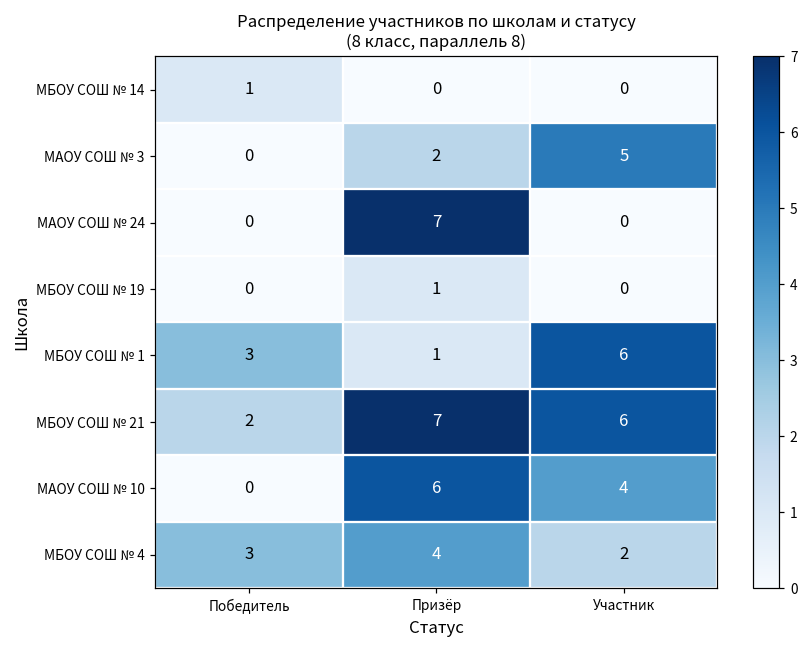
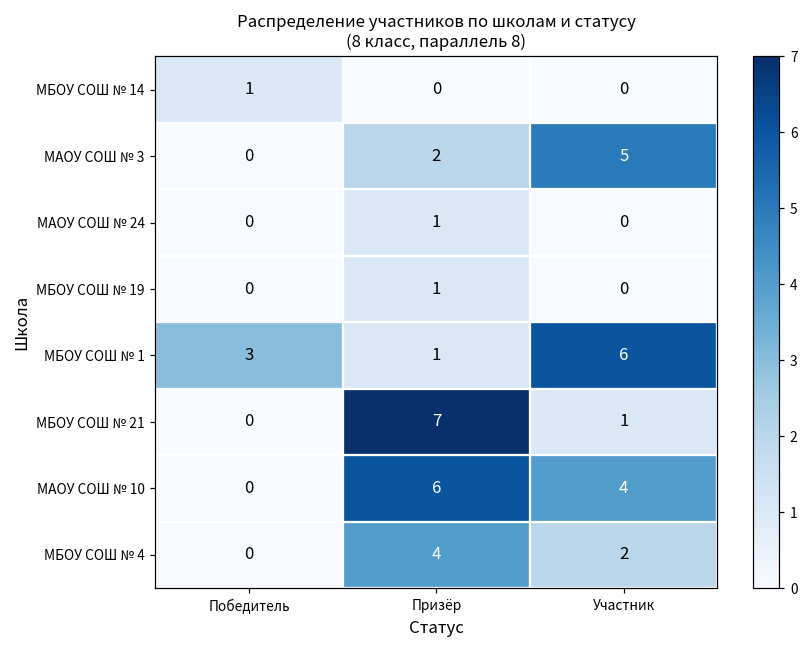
  {
    "МБОУ СОШ № 14": {
      "Победитель": 1,
      "Призёр": 0,
      "Участник": 0
    },
    "МАОУ СОШ № 3": {
      "Победитель": 0,
      "Призёр": 2,
      "Участник": 5
    },
    "МАОУ СОШ № 24": {
      "Победитель": 0,
-     "Призёр": 7,
+     "Призёр": 1,
      "Участник": 0
    },
    "МБОУ СОШ № 19": {
      "Победитель": 0,
      "Призёр": 1,
      "Участник": 0
    },
    "МБОУ СОШ № 1": {
      "Победитель": 3,
      "Призёр": 1,
      "Участник": 6
    },
    "МБОУ СОШ № 21": {
-     "Победитель": 2,
+     "Победитель": 0,
      "Призёр": 7,
-     "Участник": 6
+     "Участник": 1
    },
    "МАОУ СОШ № 10": {
      "Победитель": 0,
      "Призёр": 6,
      "Участник": 4
    },
    "МБОУ СОШ № 4": {
-     "Победитель": 3,
+     "Победитель": 0,
      "Призёр": 4,
      "Участник": 2
    }
  }
